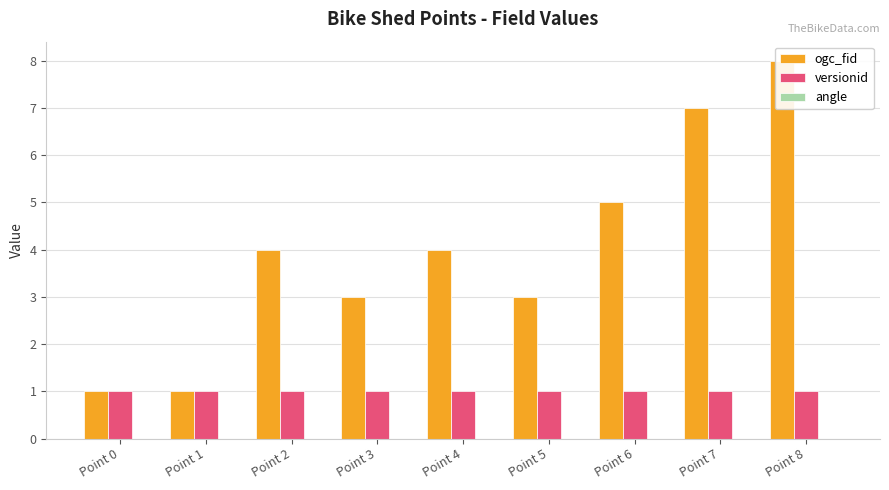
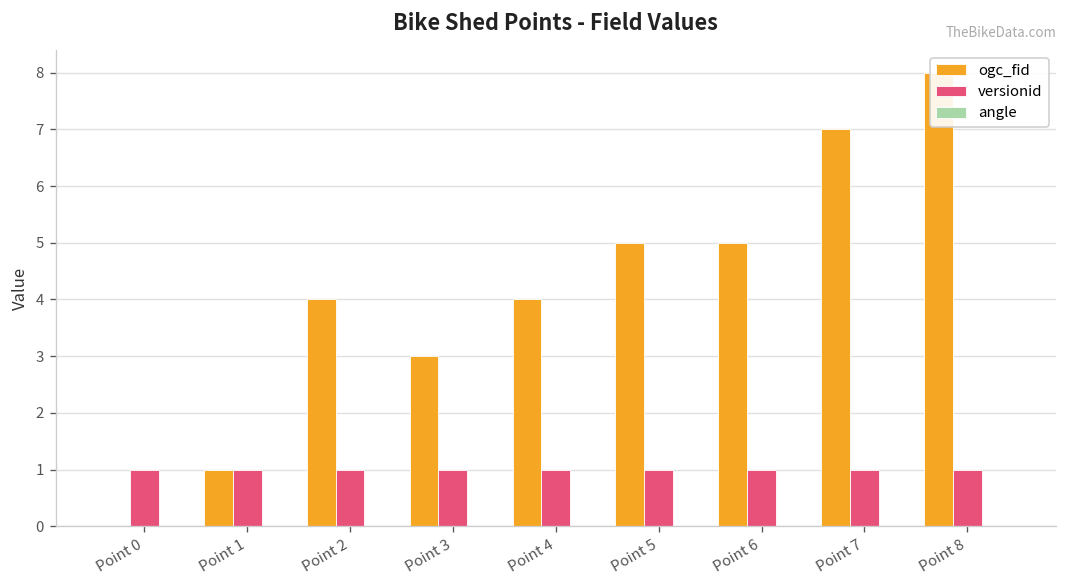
  {
    "ogc_fid": {
-     "Point 0": 1,
+     "Point 0": 0,
      "Point 1": 1,
      "Point 2": 4,
      "Point 3": 3,
      "Point 4": 4,
-     "Point 5": 3,
+     "Point 5": 5,
      "Point 6": 5,
      "Point 7": 7
    },
    "versionid": {
      "Point 0": 1,
      "Point 1": 1,
      "Point 2": 1,
      "Point 3": 1,
      "Point 4": 1,
      "Point 5": 1,
      "Point 6": 1,
      "Point 7": 1,
      "Point 8": 1
    },
    "angle": {
      "Point 0": 0,
      "Point 1": 0,
      "Point 2": 0,
      "Point 3": 0,
      "Point 4": 0,
      "Point 5": 0,
      "Point 6": 0,
      "Point 7": 0,
      "Point 8": 0
    }
  }
